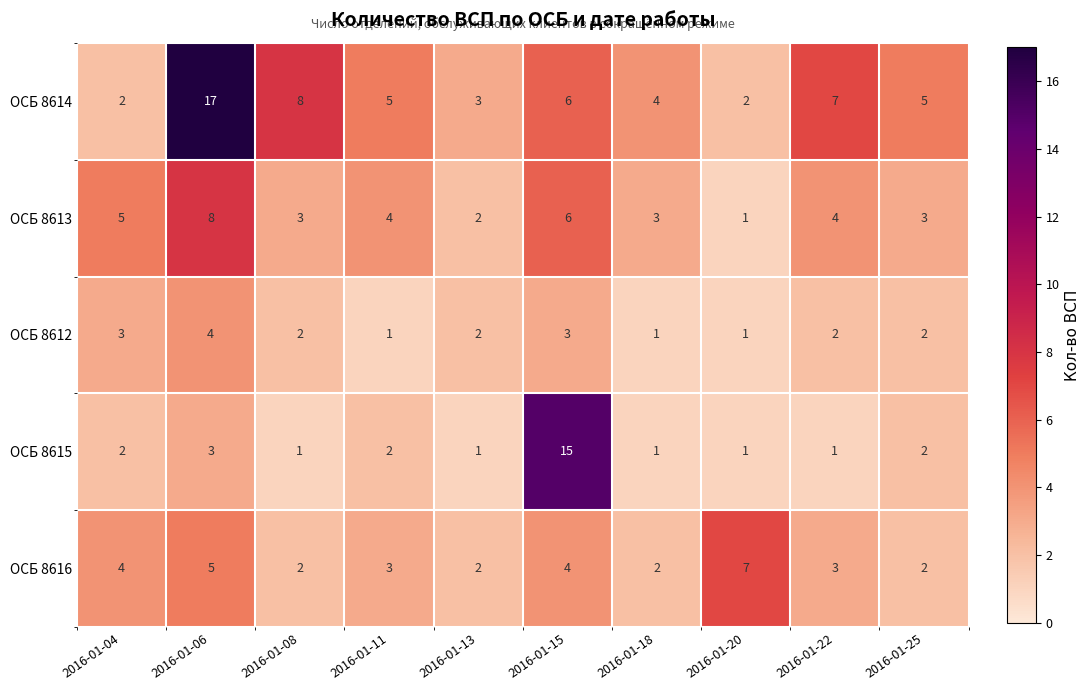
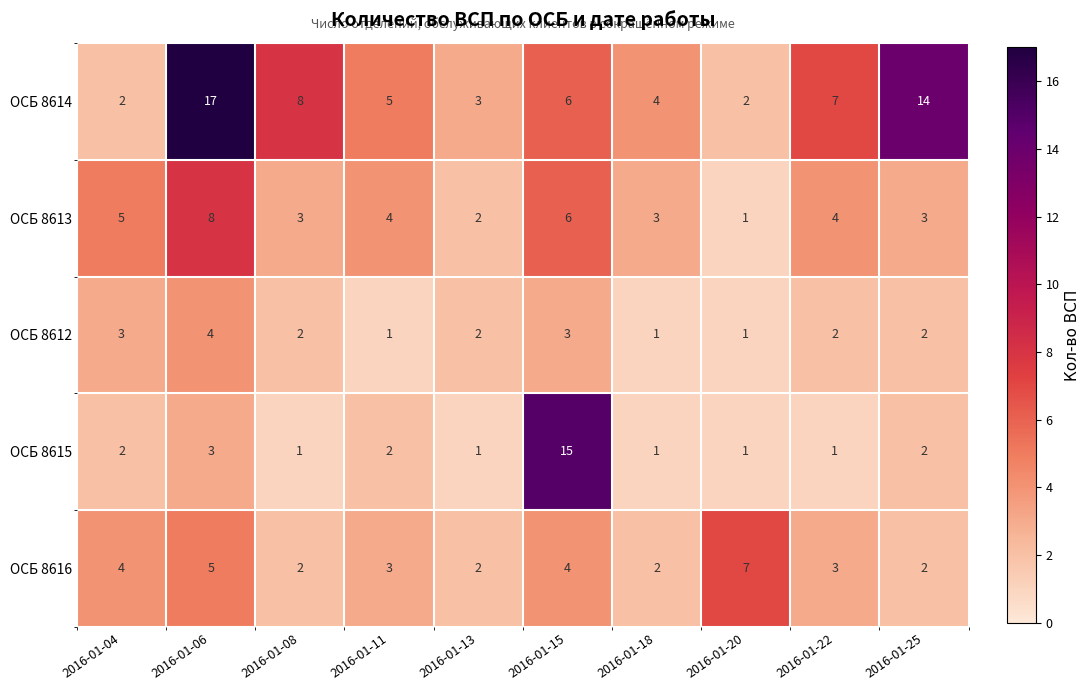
  {
    "ОСБ 8614": {
      "2016-01-04": 2,
      "2016-01-06": 17,
      "2016-01-08": 8,
      "2016-01-11": 5,
      "2016-01-13": 3,
      "2016-01-15": 6,
      "2016-01-18": 4,
      "2016-01-20": 2,
      "2016-01-22": 7,
-     "2016-01-25": 5
+     "2016-01-25": 14
    },
    "ОСБ 8613": {
      "2016-01-04": 5,
      "2016-01-06": 8,
      "2016-01-08": 3,
      "2016-01-11": 4,
      "2016-01-13": 2,
      "2016-01-15": 6,
      "2016-01-18": 3,
      "2016-01-20": 1,
      "2016-01-22": 4,
      "2016-01-25": 3
    },
    "ОСБ 8612": {
      "2016-01-04": 3,
      "2016-01-06": 4,
      "2016-01-08": 2,
      "2016-01-11": 1,
      "2016-01-13": 2,
      "2016-01-15": 3,
      "2016-01-18": 1,
      "2016-01-20": 1,
      "2016-01-22": 2,
      "2016-01-25": 2
    },
    "ОСБ 8615": {
      "2016-01-04": 2,
      "2016-01-06": 3,
      "2016-01-08": 1,
      "2016-01-11": 2,
      "2016-01-13": 1,
      "2016-01-15": 15,
      "2016-01-18": 1,
      "2016-01-20": 1,
      "2016-01-22": 1,
      "2016-01-25": 2
    },
    "ОСБ 8616": {
      "2016-01-04": 4,
      "2016-01-06": 5,
      "2016-01-08": 2,
      "2016-01-11": 3,
      "2016-01-13": 2,
      "2016-01-15": 4,
      "2016-01-18": 2,
      "2016-01-20": 7,
      "2016-01-22": 3,
      "2016-01-25": 2
    }
  }
